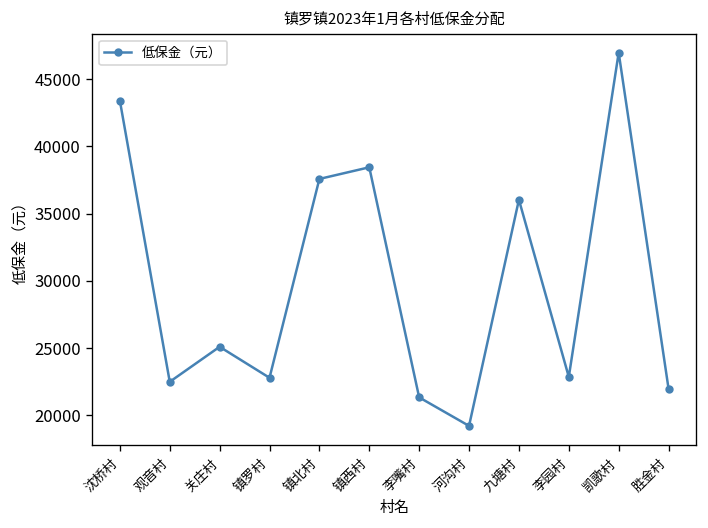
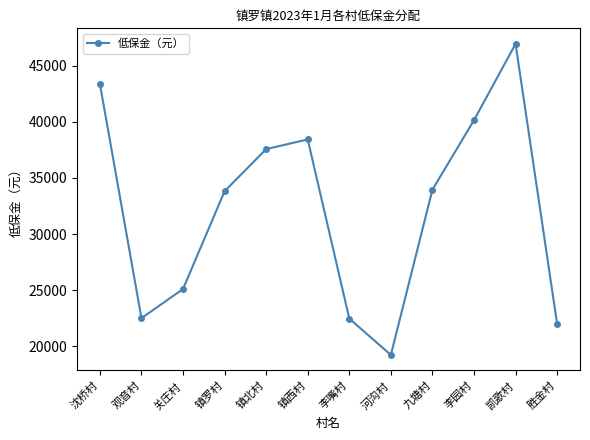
  {
    "沈桥村": 43400,
    "观音村": 22500,
    "关庄村": 25100,
-   "镇罗村": 22800,
+   "镇罗村": 33800,
    "镇北村": 37600,
    "镇西村": 38400,
-   "李嘴村": 21300,
+   "李嘴村": 22500,
    "河沟村": 19200,
-   "九塘村": 36000,
-   "李园村": 22900,
+   "九塘村": 34000,
+   "李园村": 40200,
    "凯歌村": 47000,
    "胜金村": 22000
  }
